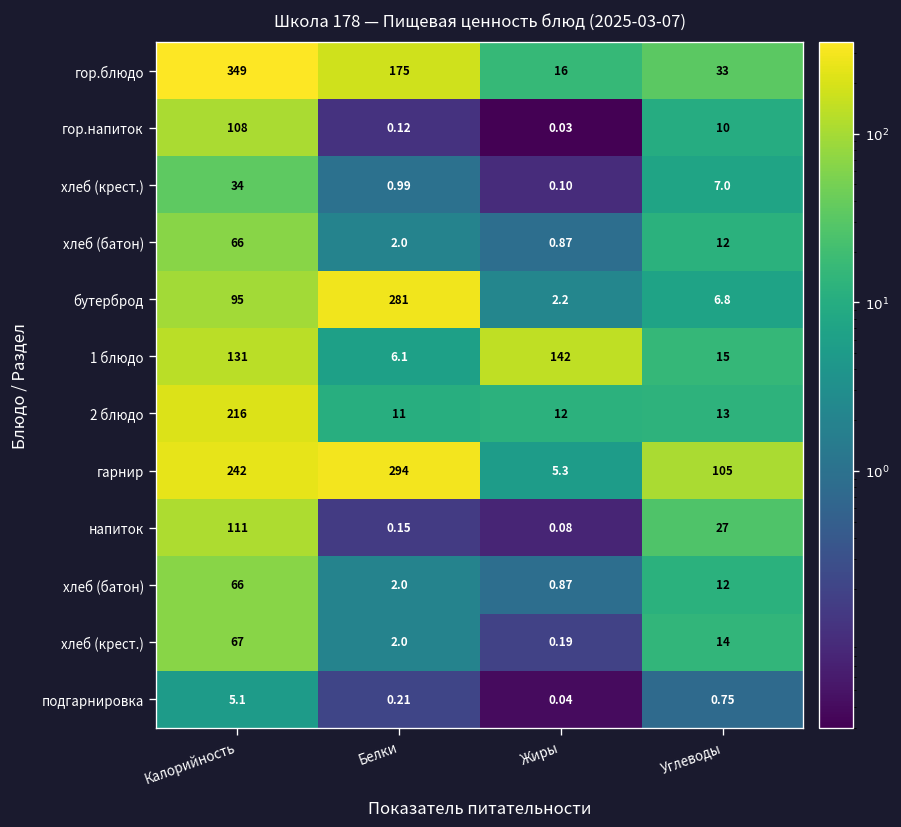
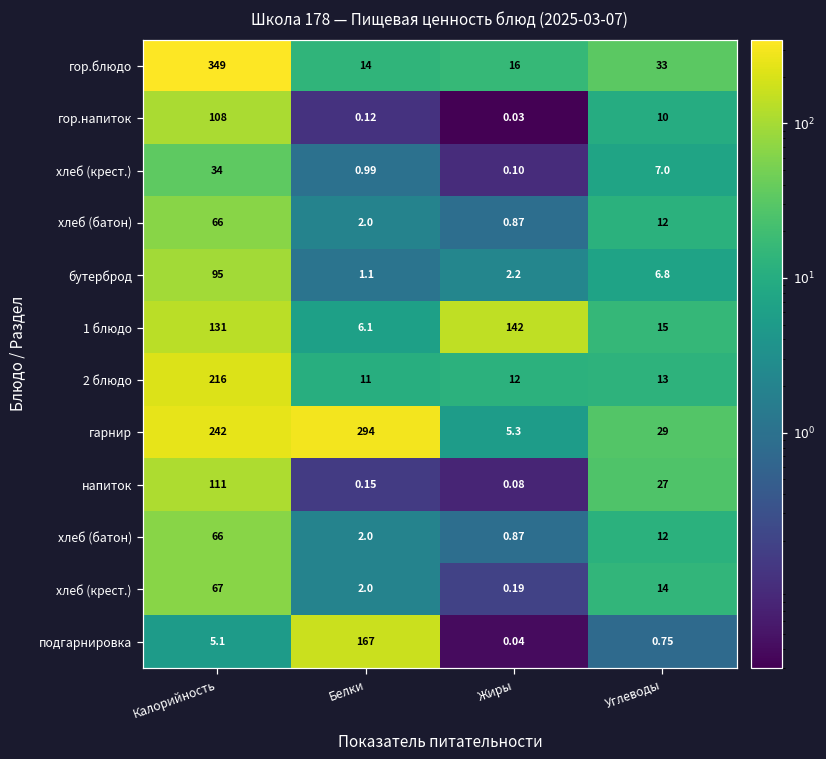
  {
    "гор.блюдо": {
      "Калорийность": 349,
-     "Белки": 175,
+     "Белки": 14,
      "Жиры": 16,
      "Углеводы": 33
    },
    "гор.напиток": {
      "Калорийность": 108,
      "Белки": 0.12,
      "Жиры": 0.03,
      "Углеводы": 10
    },
    "бутерброд": {
      "Калорийность": 95,
-     "Белки": 281,
+     "Белки": 1.1,
      "Жиры": 2.2,
      "Углеводы": 6.8
    },
    "1 блюдо": {
      "Калорийность": 131,
      "Белки": 6.1,
      "Жиры": 142,
      "Углеводы": 15
    },
    "2 блюдо": {
      "Калорийность": 216,
      "Белки": 11,
      "Жиры": 12,
      "Углеводы": 13
    },
    "гарнир": {
      "Калорийность": 242,
      "Белки": 294,
      "Жиры": 5.3,
-     "Углеводы": 105
+     "Углеводы": 29
    },
    "напиток": {
      "Калорийность": 111,
      "Белки": 0.15,
      "Жиры": 0.08,
      "Углеводы": 27
    },
    "подгарнировка": {
      "Калорийность": 5.1,
-     "Белки": 0.21,
+     "Белки": 167,
      "Жиры": 0.04,
      "Углеводы": 0.75
    }
  }
